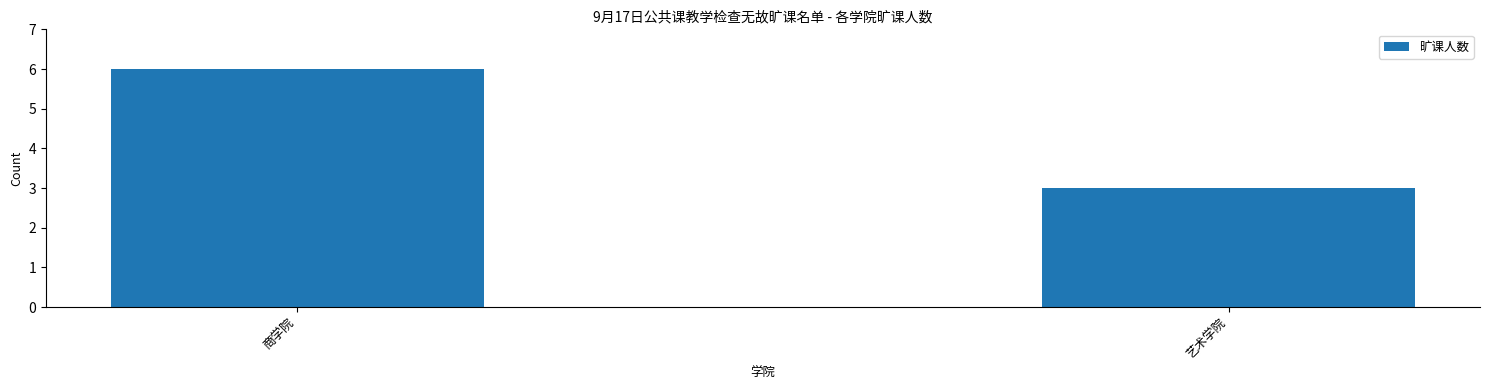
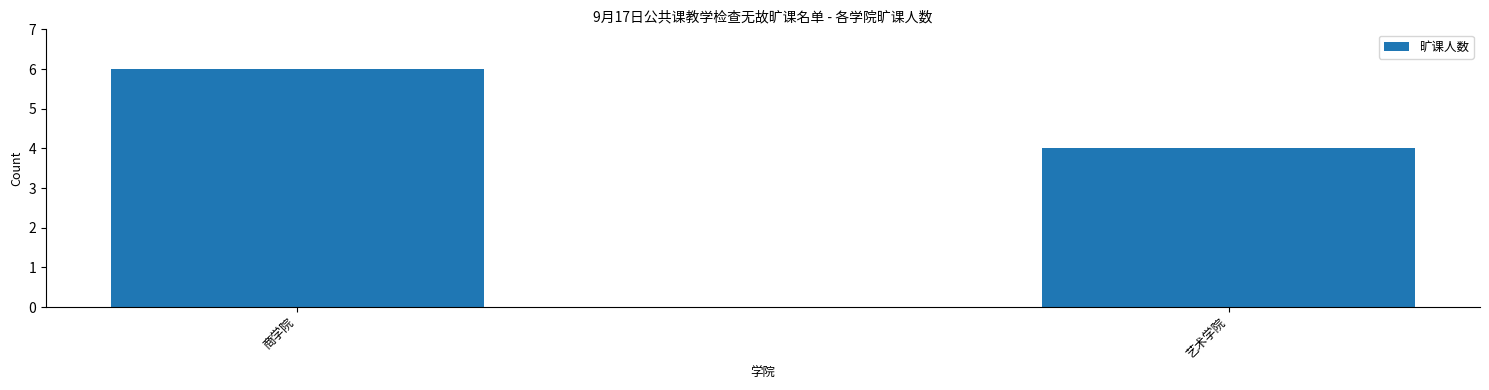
  {
    "商学院": 6,
-   "艺术学院": 3
+   "艺术学院": 4
  }
